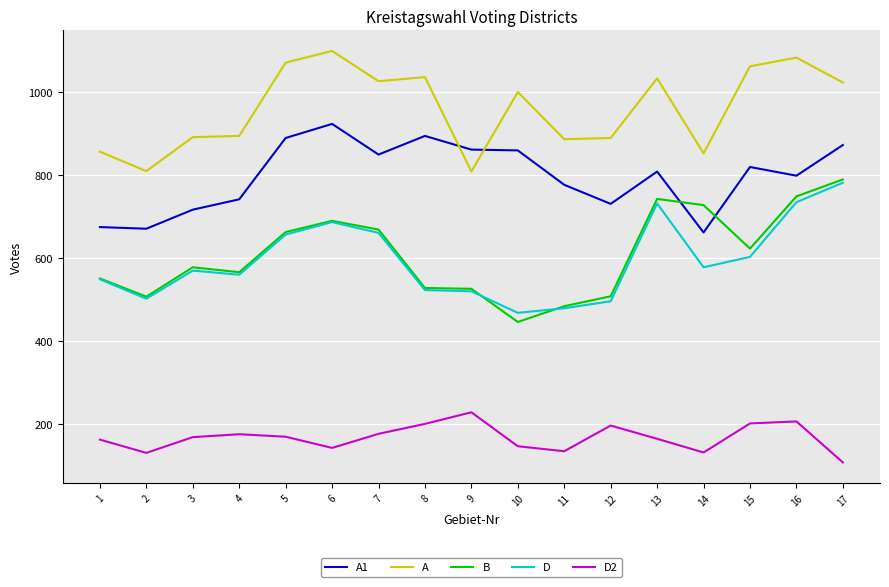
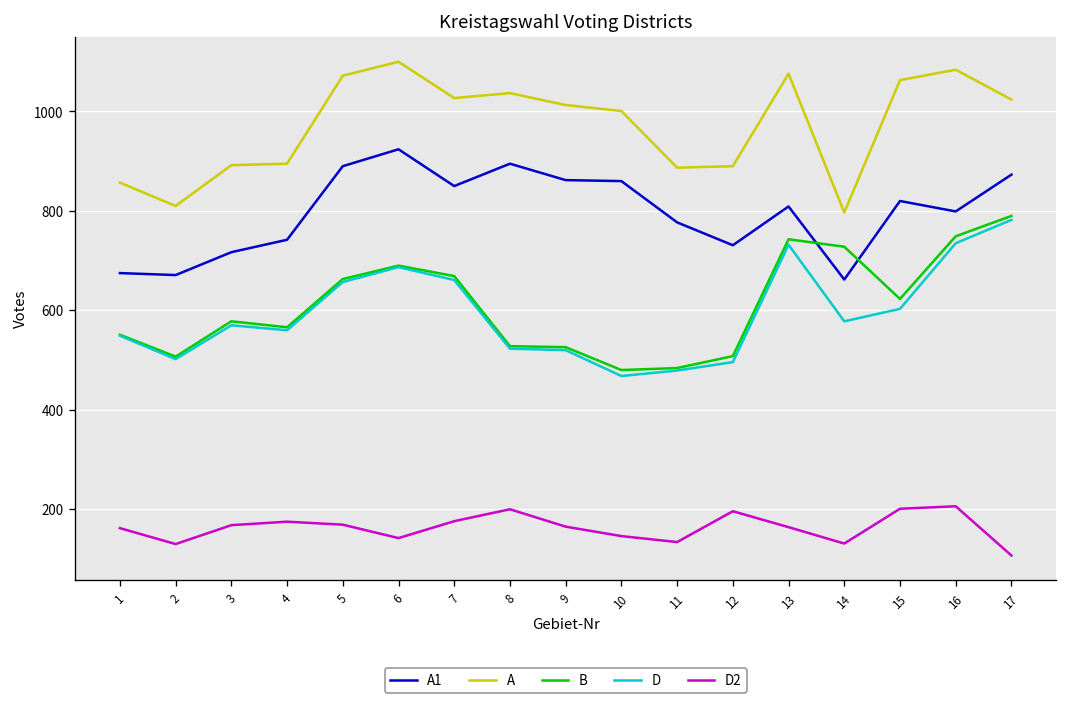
  {
    "A1": {
      "1": 680,
      "2": 670,
      "3": 720,
      "4": 740,
      "5": 890,
      "6": 920,
      "7": 850,
      "8": 900,
      "9": 860,
      "10": 860,
      "11": 780,
      "12": 730,
      "13": 810,
      "14": 660,
      "15": 820,
      "16": 800,
      "17": 870
    },
    "A": {
      "1": 860,
      "2": 810,
      "3": 890,
      "4": 900,
      "5": 1070,
      "6": 1100,
      "7": 1030,
      "8": 1040,
-     "9": 810,
+     "9": 1010,
      "10": 1000,
      "11": 890,
      "12": 890,
-     "13": 1030,
-     "14": 850,
+     "13": 1080,
+     "14": 800,
      "15": 1060,
      "16": 1080,
      "17": 1020
    },
    "B": {
      "3": 580,
      "7": 670,
-     "10": 450,
+     "10": 480,
      "12": 510,
      "13": 740,
      "14": 730,
      "15": 620,
      "16": 750,
      "17": 790
    },
    "D": {
      "3": 570,
      "7": 660,
      "10": 470,
      "12": 500,
      "13": 730,
      "14": 580,
      "15": 600,
      "16": 740,
      "17": 780
    },
    "D2": {
      "1": 160,
      "2": 130,
      "3": 170,
      "4": 180,
      "5": 170,
      "6": 140,
      "7": 180,
      "8": 200,
-     "9": 230,
+     "9": 170,
      "10": 150,
      "11": 130,
      "12": 200,
      "13": 160,
      "14": 130,
      "15": 200,
      "16": 210,
      "17": 110
    }
  }
